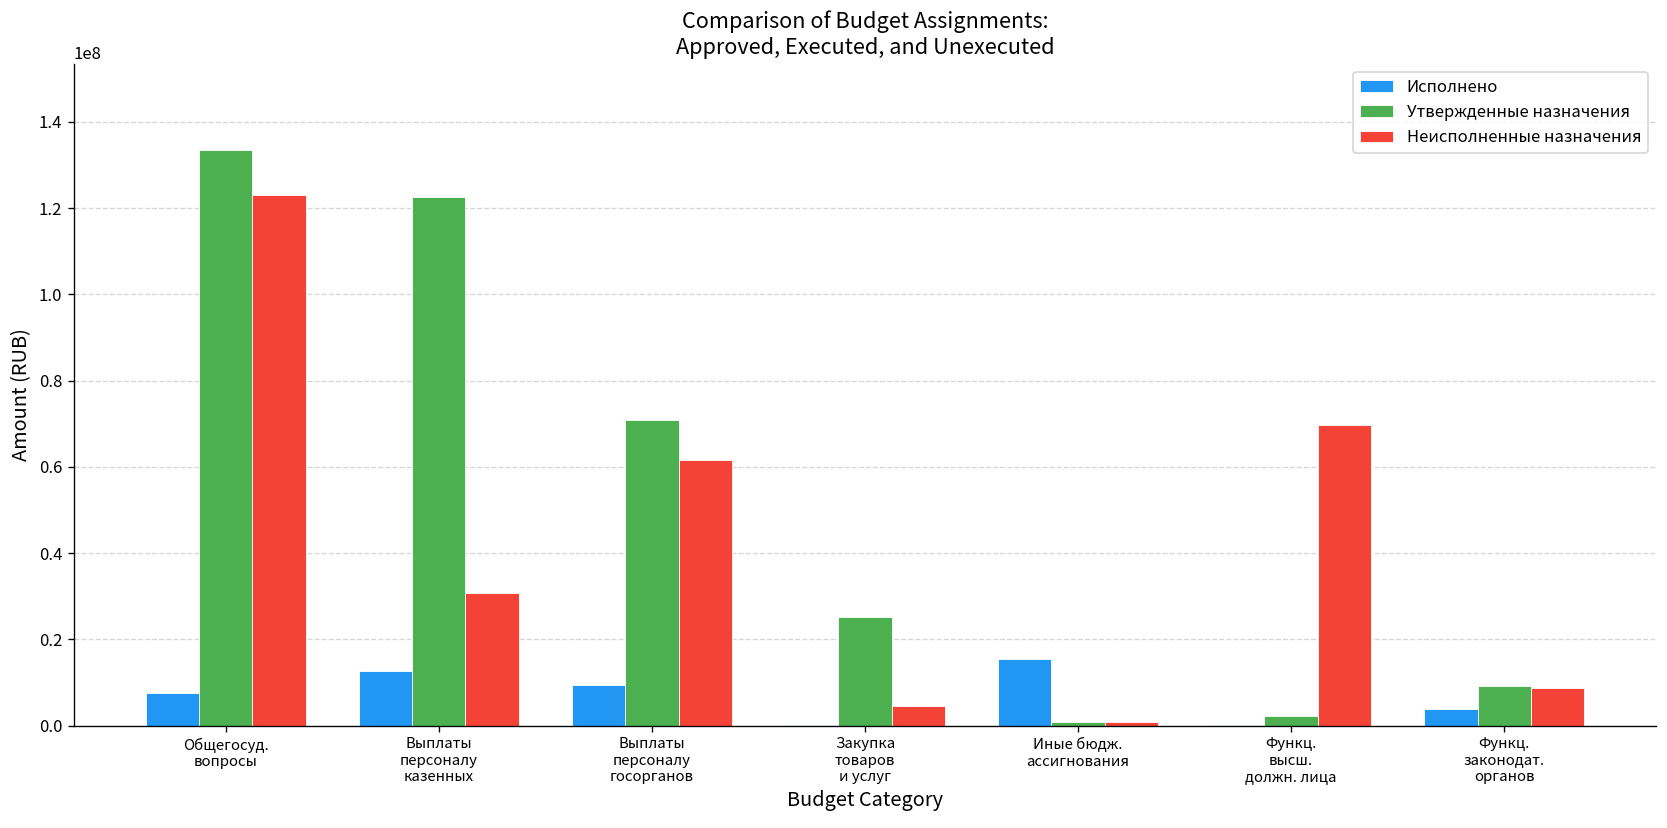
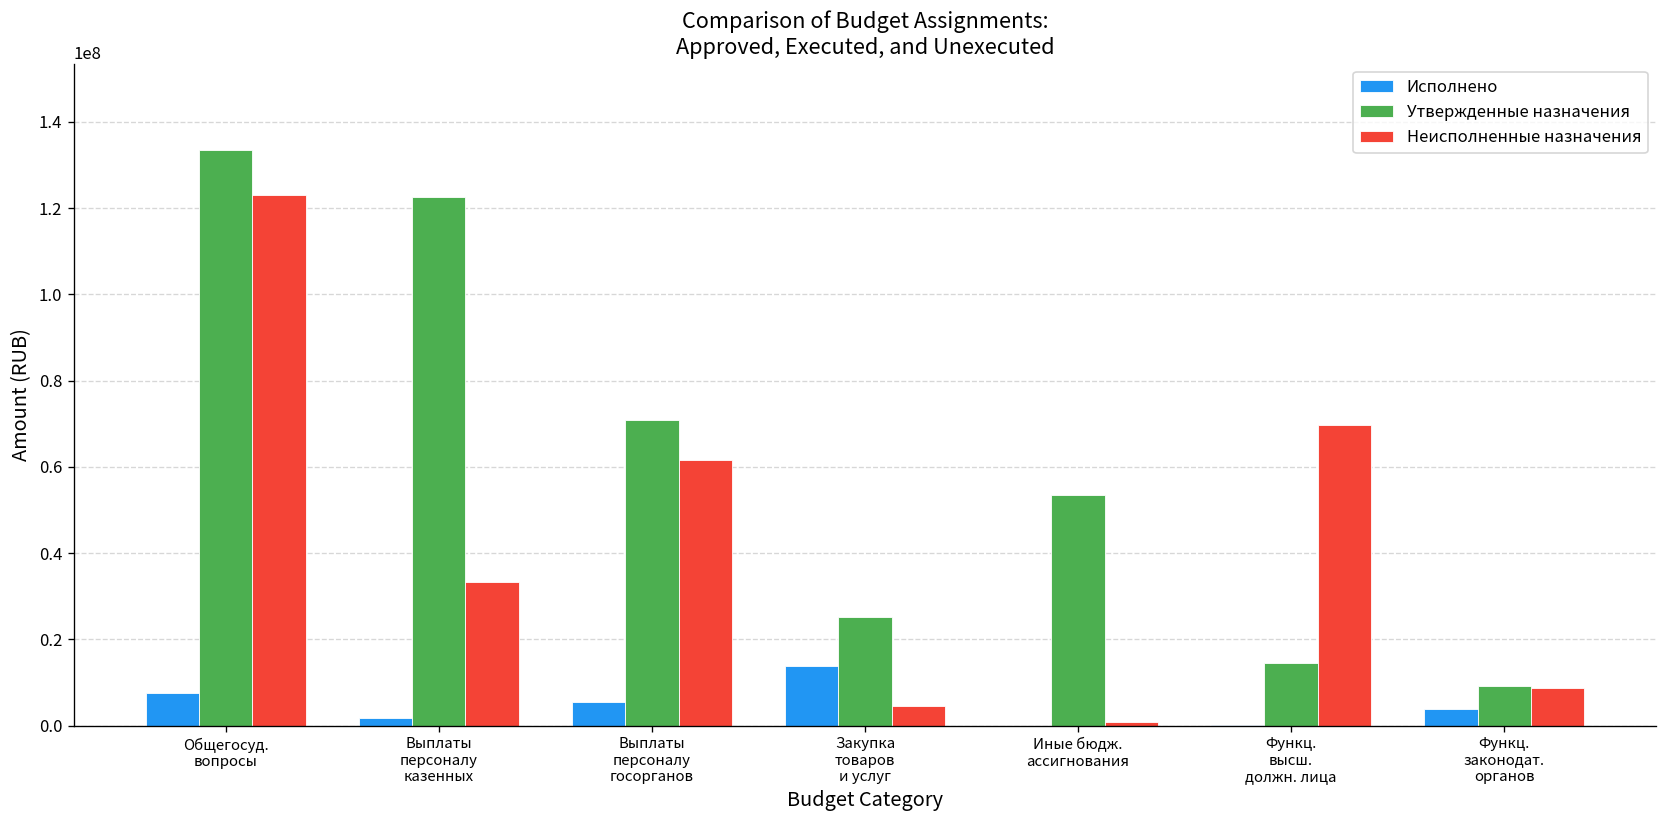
  {
    "Исполнено": {
      "Общегосуд. вопросы": 8000000,
-     "Выплаты персоналу казенных": 13000000,
-     "Выплаты персоналу госорганов": 9000000,
-     "Закупка товаров и услуг": 0,
-     "Иные бюдж. ассигнования": 16000000,
+     "Выплаты персоналу казенных": 2000000,
+     "Выплаты персоналу госорганов": 6000000,
+     "Закупка товаров и услуг": 14000000,
+     "Иные бюдж. ассигнования": 0,
      "Функц. законодат. органов": 4000000
    },
    "Утвержденные назначения": {
      "Общегосуд. вопросы": 133000000,
      "Выплаты персоналу казенных": 123000000,
      "Выплаты персоналу госорганов": 71000000,
      "Закупка товаров и услуг": 25000000,
-     "Иные бюдж. ассигнования": 1000000,
-     "Функц. высш. должн. лица": 2000000,
+     "Иные бюдж. ассигнования": 53000000,
+     "Функц. высш. должн. лица": 15000000,
      "Функц. законодат. органов": 9000000
    },
    "Неисполненные назначения": {
      "Общегосуд. вопросы": 123000000,
-     "Выплаты персоналу казенных": 31000000,
+     "Выплаты персоналу казенных": 33000000,
      "Выплаты персоналу госорганов": 62000000,
      "Закупка товаров и услуг": 5000000,
      "Иные бюдж. ассигнования": 1000000,
      "Функц. высш. должн. лица": 70000000,
      "Функц. законодат. органов": 9000000
    }
  }
